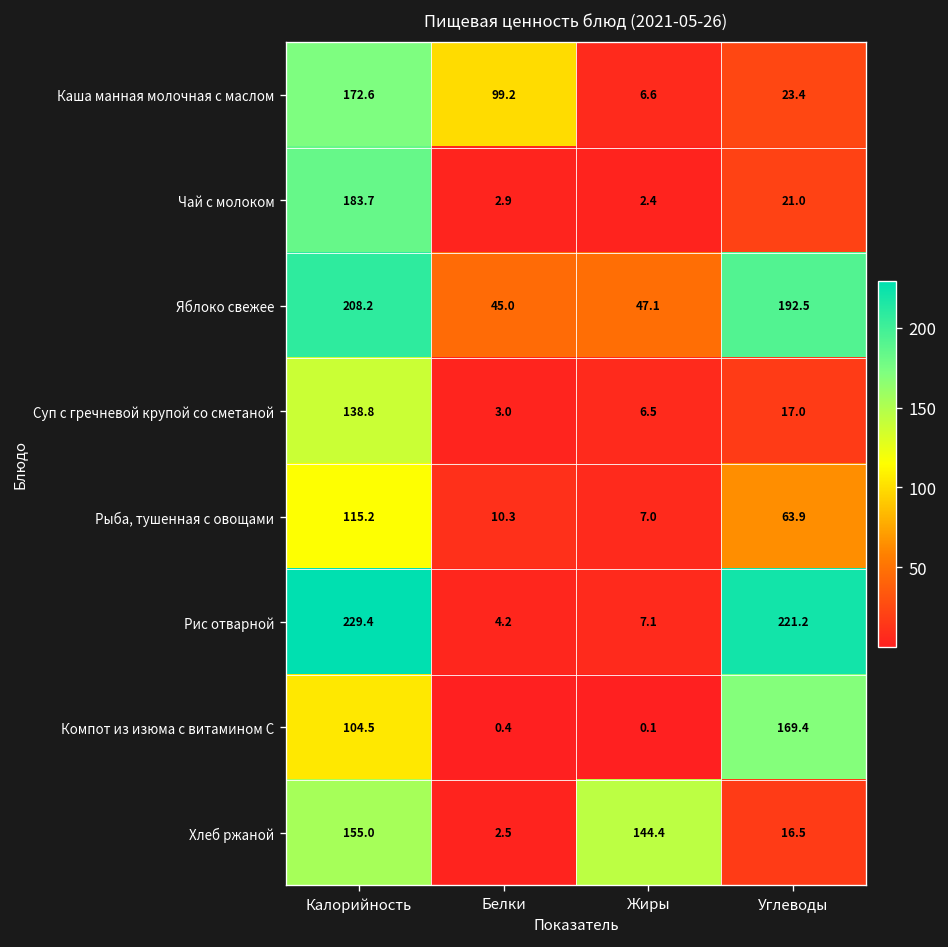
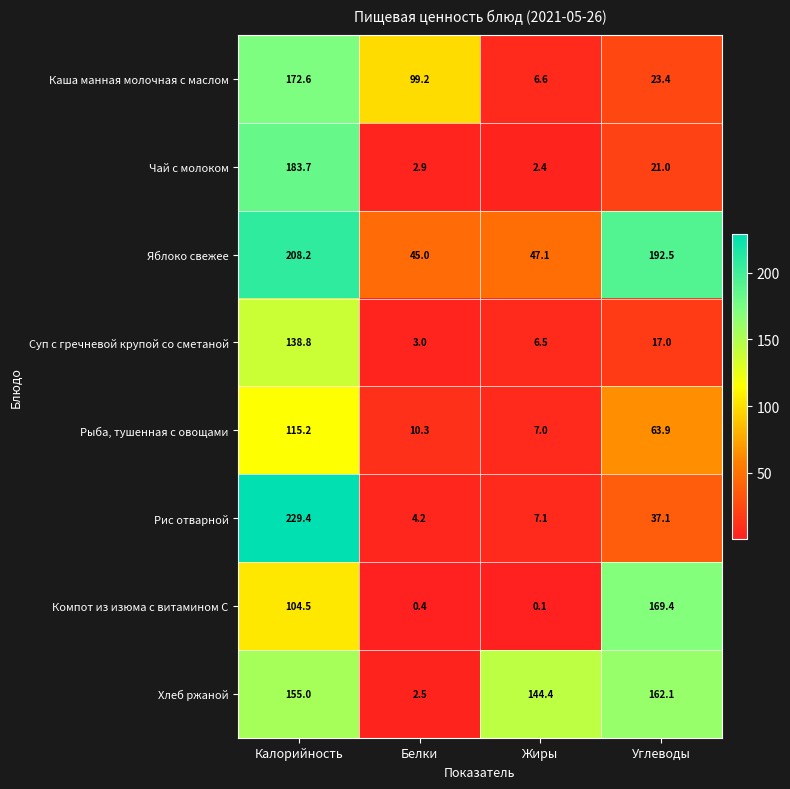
  {
    "Каша манная молочная с маслом": {
      "Калорийность": 172.6,
      "Белки": 99.2,
      "Жиры": 6.6,
      "Углеводы": 23.4
    },
    "Чай с молоком": {
      "Калорийность": 183.7,
      "Белки": 2.9,
      "Жиры": 2.4,
      "Углеводы": 21.0
    },
    "Яблоко свежее": {
      "Калорийность": 208.2,
      "Белки": 45.0,
      "Жиры": 47.1,
      "Углеводы": 192.5
    },
    "Суп с гречневой крупой со сметаной": {
      "Калорийность": 138.8,
      "Белки": 3.0,
      "Жиры": 6.5,
      "Углеводы": 17.0
    },
    "Рыба, тушенная с овощами": {
      "Калорийность": 115.2,
      "Белки": 10.3,
      "Жиры": 7.0,
      "Углеводы": 63.9
    },
    "Рис отварной": {
      "Калорийность": 229.4,
      "Белки": 4.2,
      "Жиры": 7.1,
-     "Углеводы": 221.2
+     "Углеводы": 37.1
    },
    "Компот из изюма с витамином С": {
      "Калорийность": 104.5,
      "Белки": 0.4,
      "Жиры": 0.1,
      "Углеводы": 169.4
    },
    "Хлеб ржаной": {
      "Калорийность": 155.0,
      "Белки": 2.5,
      "Жиры": 144.4,
-     "Углеводы": 16.5
+     "Углеводы": 162.1
    }
  }
